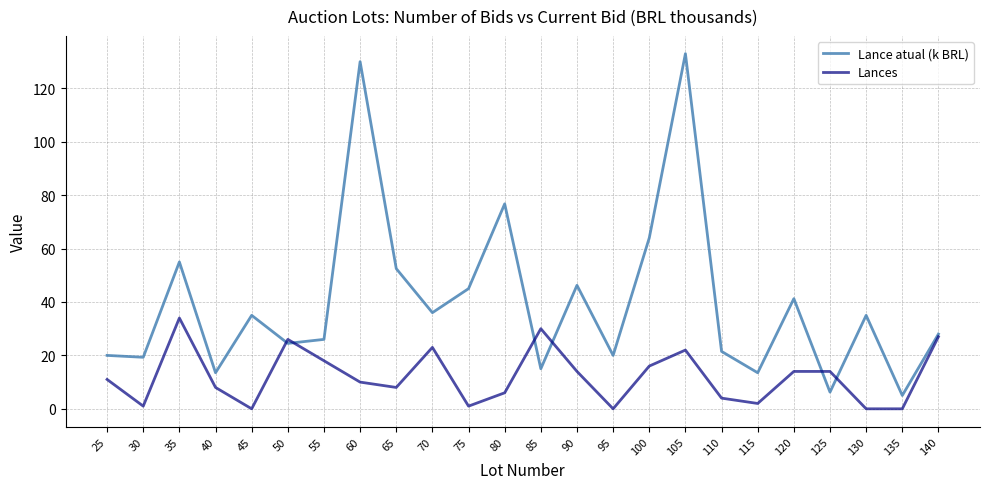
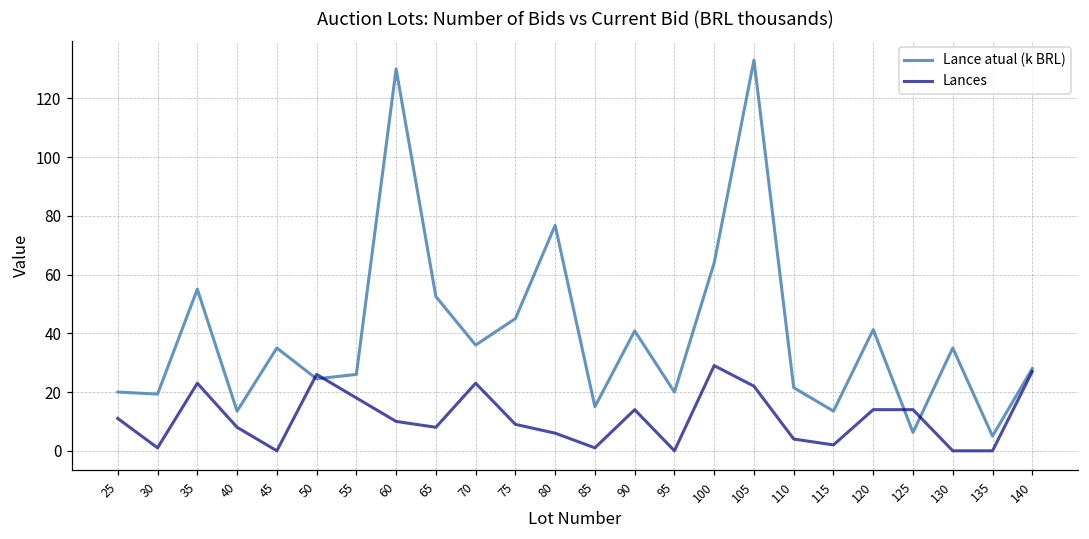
  {
    "Lance atual (k BRL)": {
      "25": 20,
      "30": 19,
      "35": 55,
      "40": 14,
      "45": 35,
      "50": 25,
      "55": 26,
      "60": 130,
      "65": 53,
      "70": 36,
      "75": 45,
      "80": 77,
      "85": 15,
-     "90": 46,
+     "90": 41,
      "95": 20,
      "100": 64,
      "105": 133,
      "110": 22,
      "115": 14,
      "120": 41,
      "125": 6,
      "130": 35,
      "135": 5,
      "140": 28
    },
    "Lances": {
      "25": 11,
      "30": 1,
-     "35": 34,
+     "35": 23,
      "40": 8,
      "45": 0,
      "50": 26,
      "55": 18,
      "60": 10,
      "65": 8,
      "70": 23,
-     "75": 1,
+     "75": 9,
      "80": 6,
-     "85": 30,
+     "85": 1,
      "90": 14,
      "95": 0,
-     "100": 16,
+     "100": 29,
      "105": 22,
      "110": 4,
      "115": 2,
      "120": 14,
      "125": 14,
      "130": 0,
      "135": 0,
      "140": 27
    }
  }
